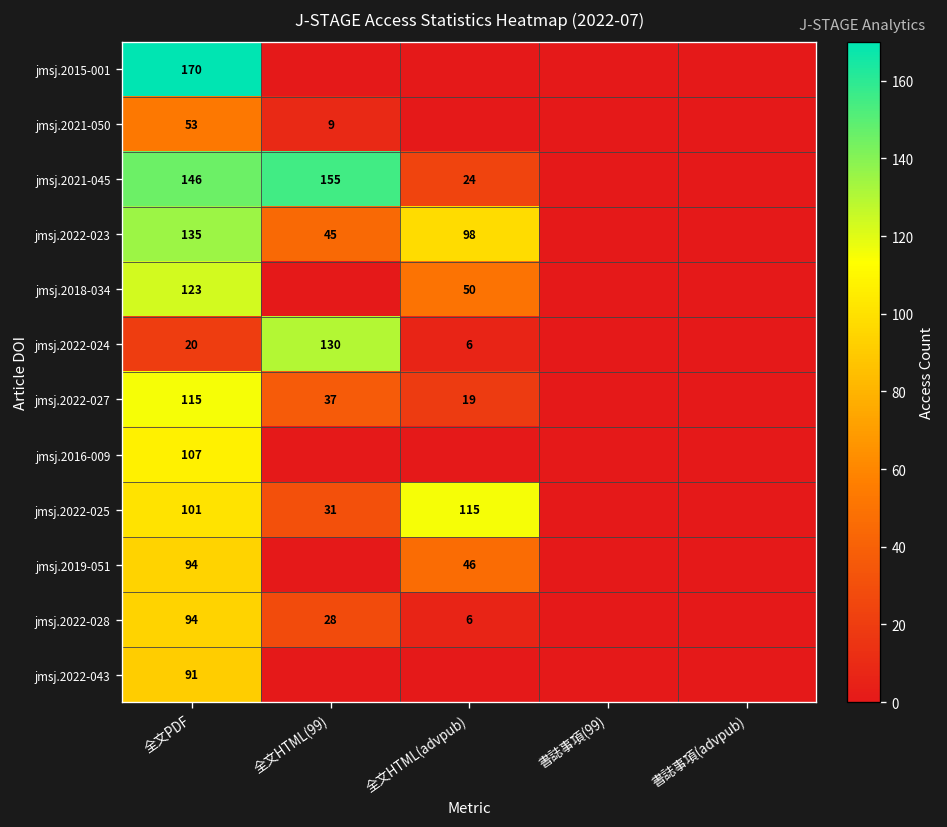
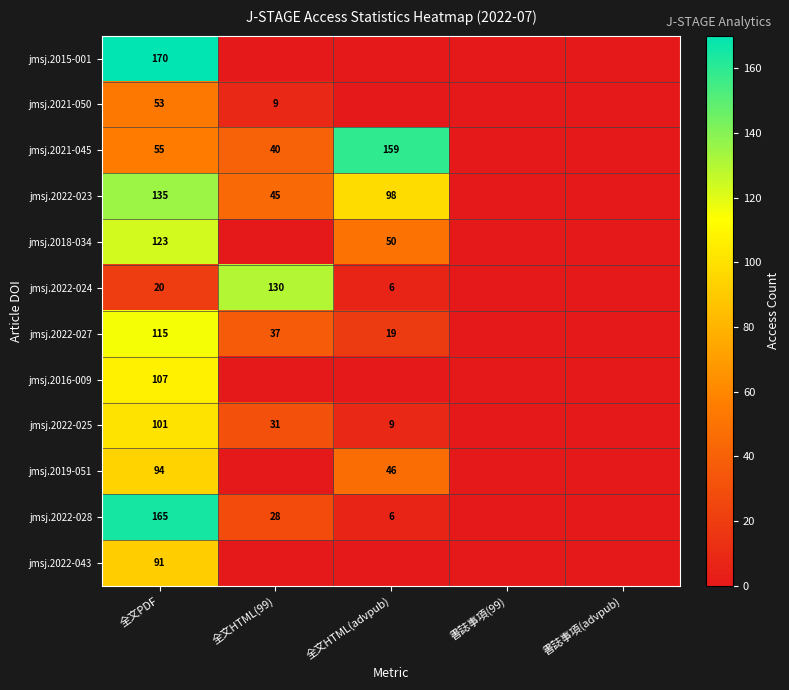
  {
    "jmsj.2015-001": {
      "全文PDF": 170
    },
    "jmsj.2021-050": {
      "全文PDF": 53,
      "全文HTML(99)": 9
    },
    "jmsj.2021-045": {
-     "全文PDF": 146,
-     "全文HTML(99)": 155,
-     "全文HTML(advpub)": 24
+     "全文PDF": 55,
+     "全文HTML(99)": 40,
+     "全文HTML(advpub)": 159
    },
    "jmsj.2022-023": {
      "全文PDF": 135,
      "全文HTML(99)": 45,
      "全文HTML(advpub)": 98
    },
    "jmsj.2018-034": {
      "全文PDF": 123,
      "全文HTML(advpub)": 50
    },
    "jmsj.2022-024": {
      "全文PDF": 20,
      "全文HTML(99)": 130,
      "全文HTML(advpub)": 6
    },
    "jmsj.2022-027": {
      "全文PDF": 115,
      "全文HTML(99)": 37,
      "全文HTML(advpub)": 19
    },
    "jmsj.2016-009": {
      "全文PDF": 107
    },
    "jmsj.2022-025": {
      "全文PDF": 101,
      "全文HTML(99)": 31,
-     "全文HTML(advpub)": 115
+     "全文HTML(advpub)": 9
    },
    "jmsj.2019-051": {
      "全文PDF": 94,
      "全文HTML(advpub)": 46
    },
    "jmsj.2022-028": {
-     "全文PDF": 94,
+     "全文PDF": 165,
      "全文HTML(99)": 28,
      "全文HTML(advpub)": 6
    },
    "jmsj.2022-043": {
      "全文PDF": 91
    }
  }
